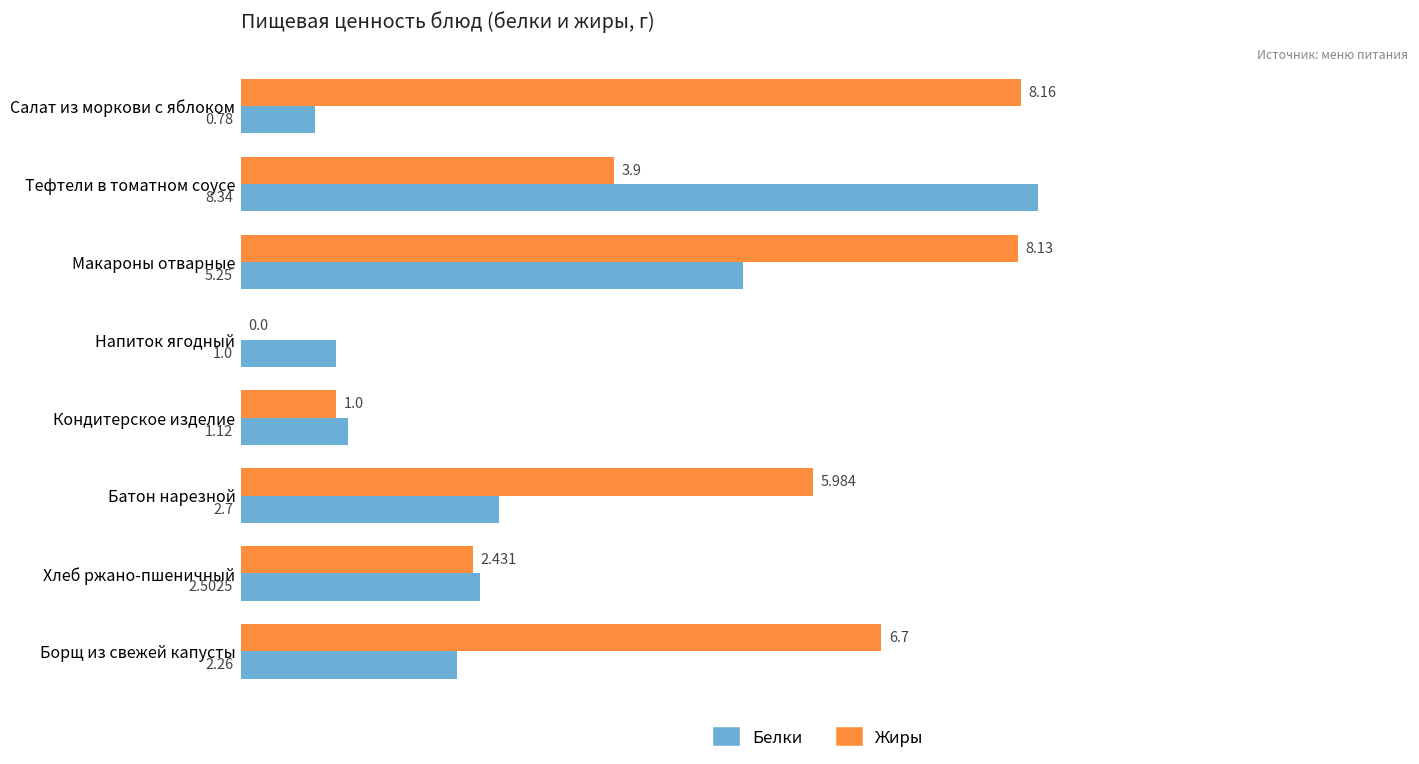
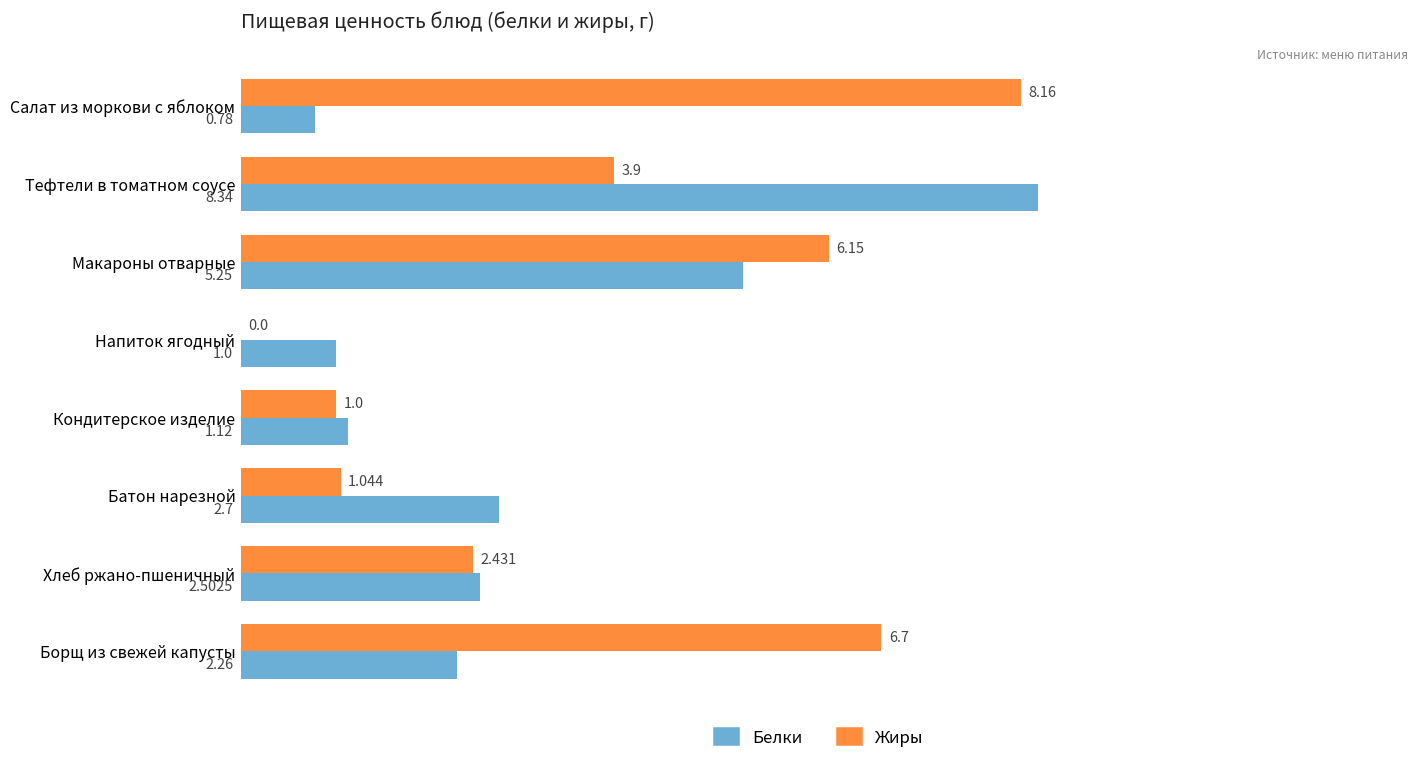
  {
    "Жиры": {
      "Салат из моркови с яблоком": 8.16,
      "Тефтели в томатном соусе": 3.9,
-     "Макароны отварные": 8.13,
+     "Макароны отварные": 6.15,
      "Напиток ягодный": 0.0,
      "Кондитерское изделие": 1.0,
-     "Батон нарезной": 5.984,
+     "Батон нарезной": 1.044,
      "Хлеб ржано-пшеничный": 2.431,
      "Борщ из свежей капусты": 6.7
    }
  }
